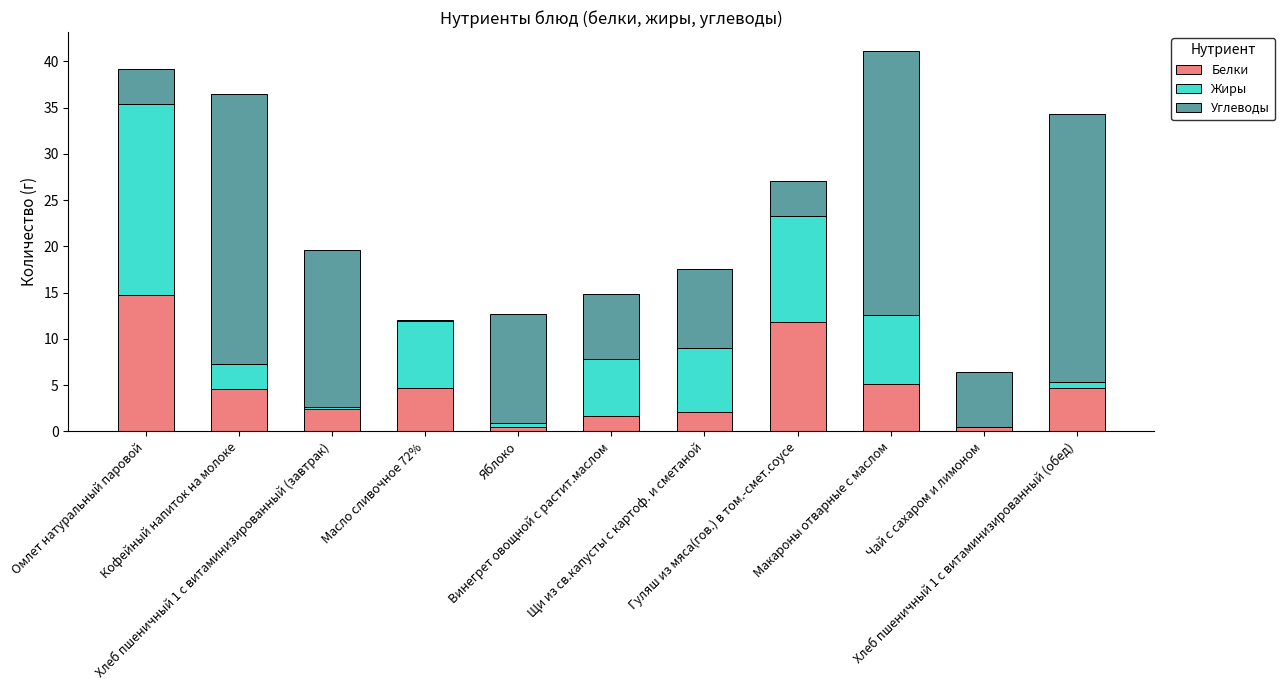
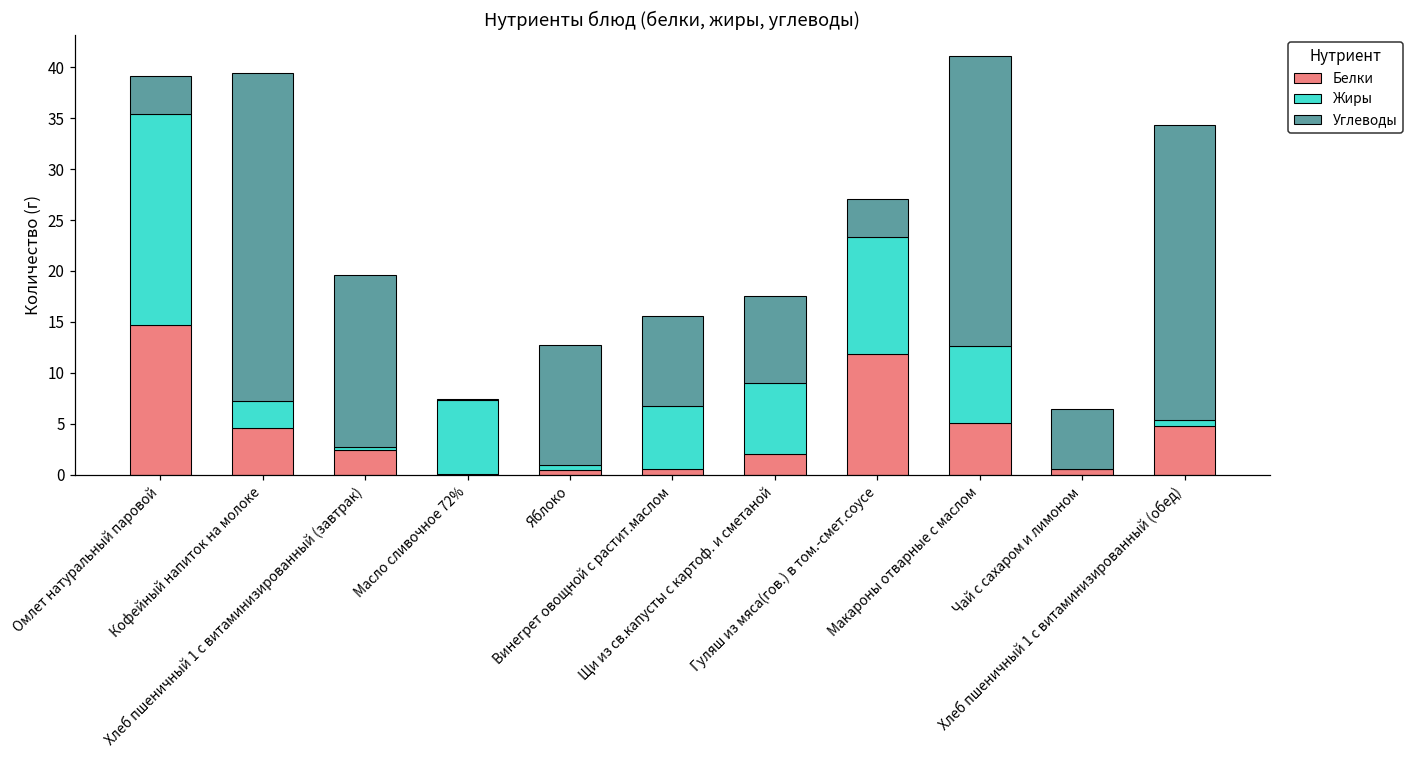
  {
    "Белки": {
      "Омлет натуральный паровой": 15,
      "Кофейный напиток на молоке": 5,
      "Хлеб пшеничный 1 с витаминизированный (завтрак)": 2,
-     "Масло сливочное 72%": 5,
+     "Масло сливочное 72%": 0,
      "Яблоко": 0,
-     "Винегрет овощной с растит.маслом": 2,
+     "Винегрет овощной с растит.маслом": 1,
      "Щи из св.капусты с картоф. и сметаной": 2,
      "Гуляш из мяса(гов.) в том.-смет.соусе": 12,
      "Макароны отварные с маслом": 5,
      "Чай с сахаром и лимоном": 1,
      "Хлеб пшеничный 1 с витаминизированный (обед)": 5
    },
    "Жиры": {
      "Омлет натуральный паровой": 21,
      "Кофейный напиток на молоке": 3,
      "Хлеб пшеничный 1 с витаминизированный (завтрак)": 0,
      "Масло сливочное 72%": 7,
      "Яблоко": 0,
      "Винегрет овощной с растит.маслом": 6,
      "Щи из св.капусты с картоф. и сметаной": 7,
      "Гуляш из мяса(гов.) в том.-смет.соусе": 11,
      "Макароны отварные с маслом": 7,
      "Чай с сахаром и лимоном": 0,
      "Хлеб пшеничный 1 с витаминизированный (обед)": 1
    },
    "Углеводы": {
      "Омлет натуральный паровой": 4,
-     "Кофейный напиток на молоке": 29,
+     "Кофейный напиток на молоке": 32,
      "Хлеб пшеничный 1 с витаминизированный (завтрак)": 17,
      "Яблоко": 12,
-     "Винегрет овощной с растит.маслом": 7,
+     "Винегрет овощной с растит.маслом": 9,
      "Щи из св.капусты с картоф. и сметаной": 8,
      "Гуляш из мяса(гов.) в том.-смет.соусе": 4,
      "Макароны отварные с маслом": 29,
      "Чай с сахаром и лимоном": 6,
      "Хлеб пшеничный 1 с витаминизированный (обед)": 29
    }
  }
